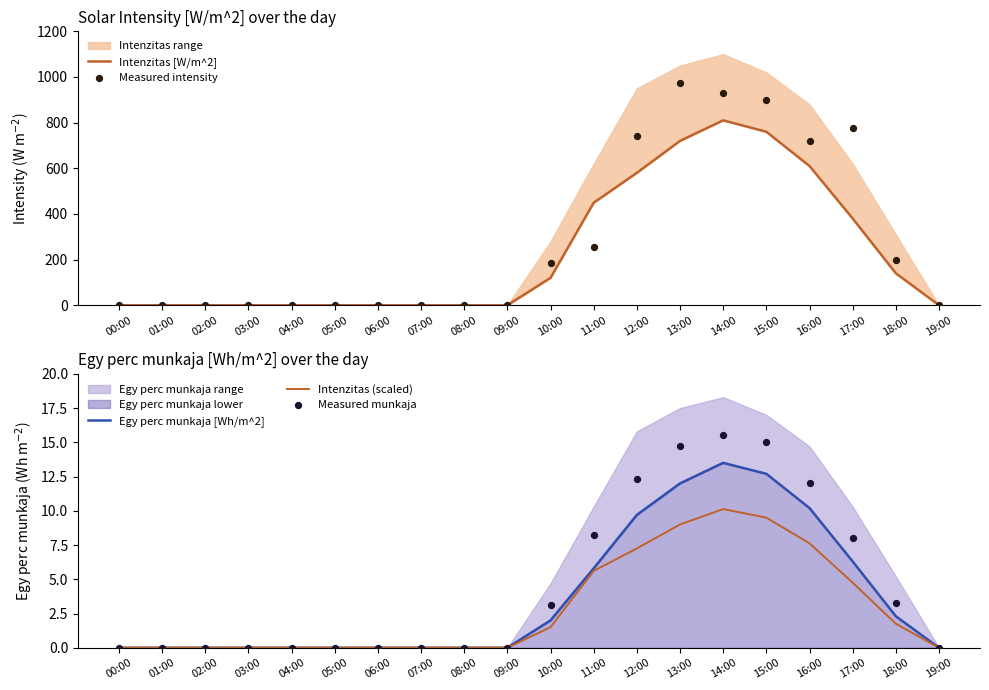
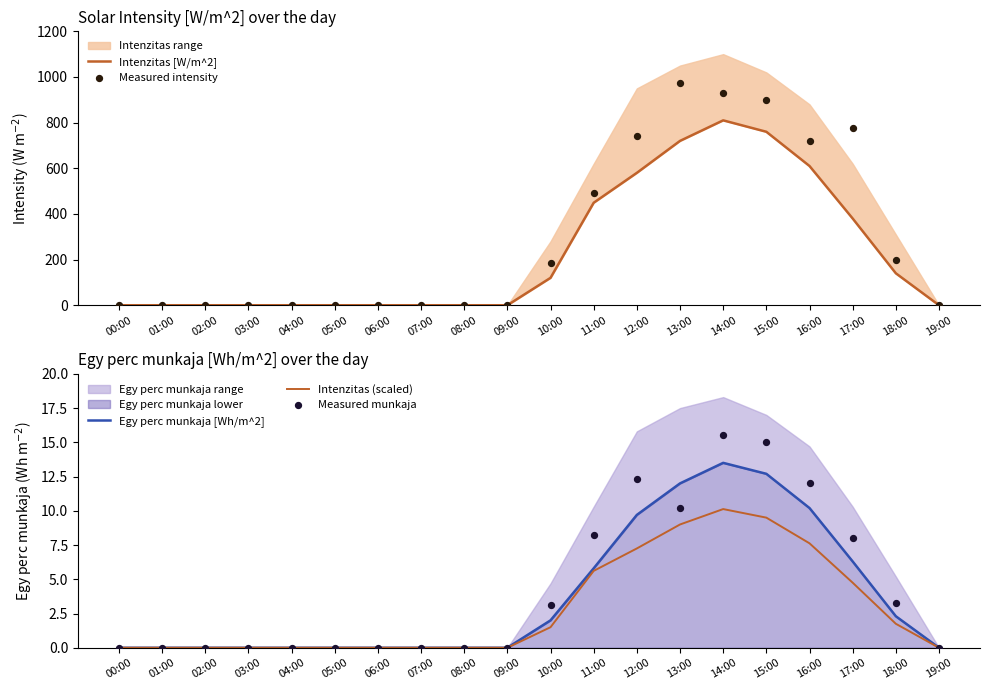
  {
    "Solar Intensity [W/m^2] over the day": {
      "Intenzitas [W/m^2]": {
        "10:00": 120,
        "11:00": 450,
        "12:00": 580,
        "13:00": 720,
        "14:00": 810,
        "15:00": 760,
        "16:00": 610,
        "17:00": 380,
        "18:00": 140
      },
      "Measured intensity": {
-       "11:00": 260
+       "11:00": 490
      }
    },
    "Egy perc munkaja [Wh/m^2] over the day": {
      "Intenzitas (scaled)": {
        "10:00": 1.5,
        "11:00": 5.6,
        "12:00": 7.3,
        "13:00": 9.0,
        "14:00": 10.1,
        "15:00": 9.5,
        "16:00": 7.6,
        "17:00": 4.8,
        "18:00": 1.8
      },
      "Measured munkaja": {
-       "13:00": 14.7
+       "13:00": 10.2
      }
    }
  }
